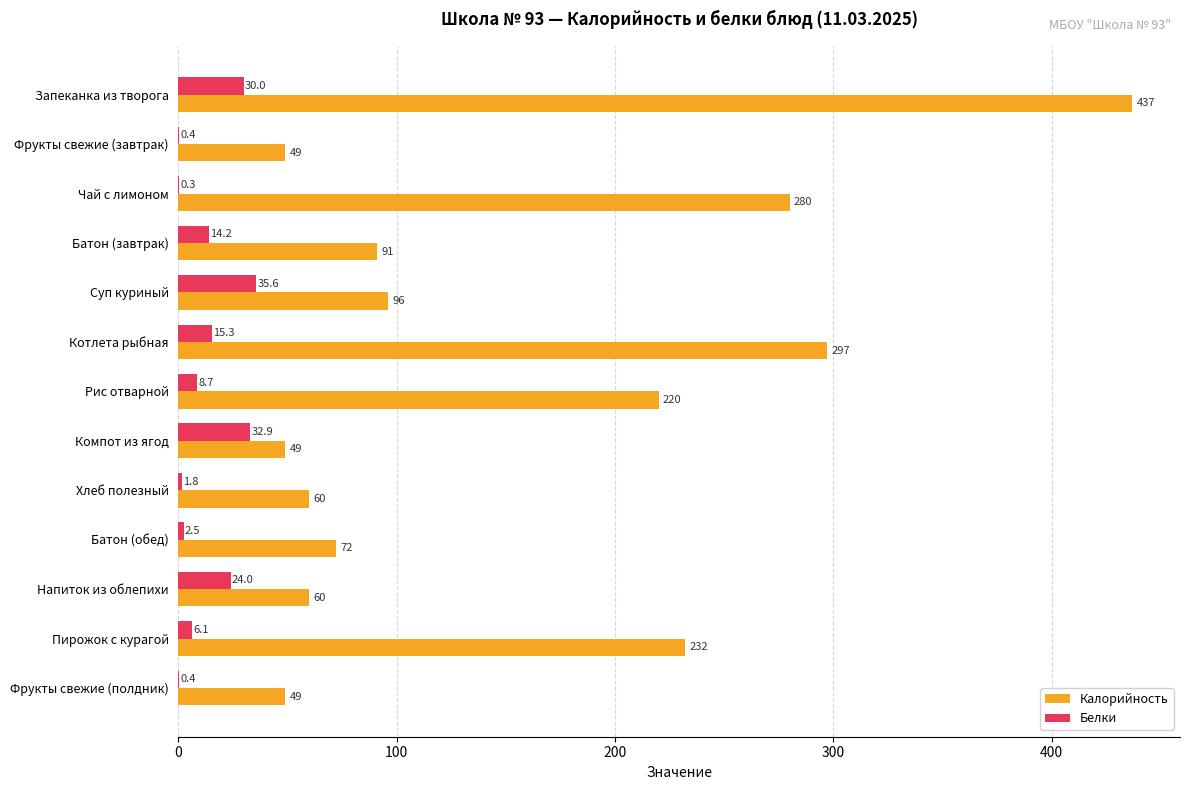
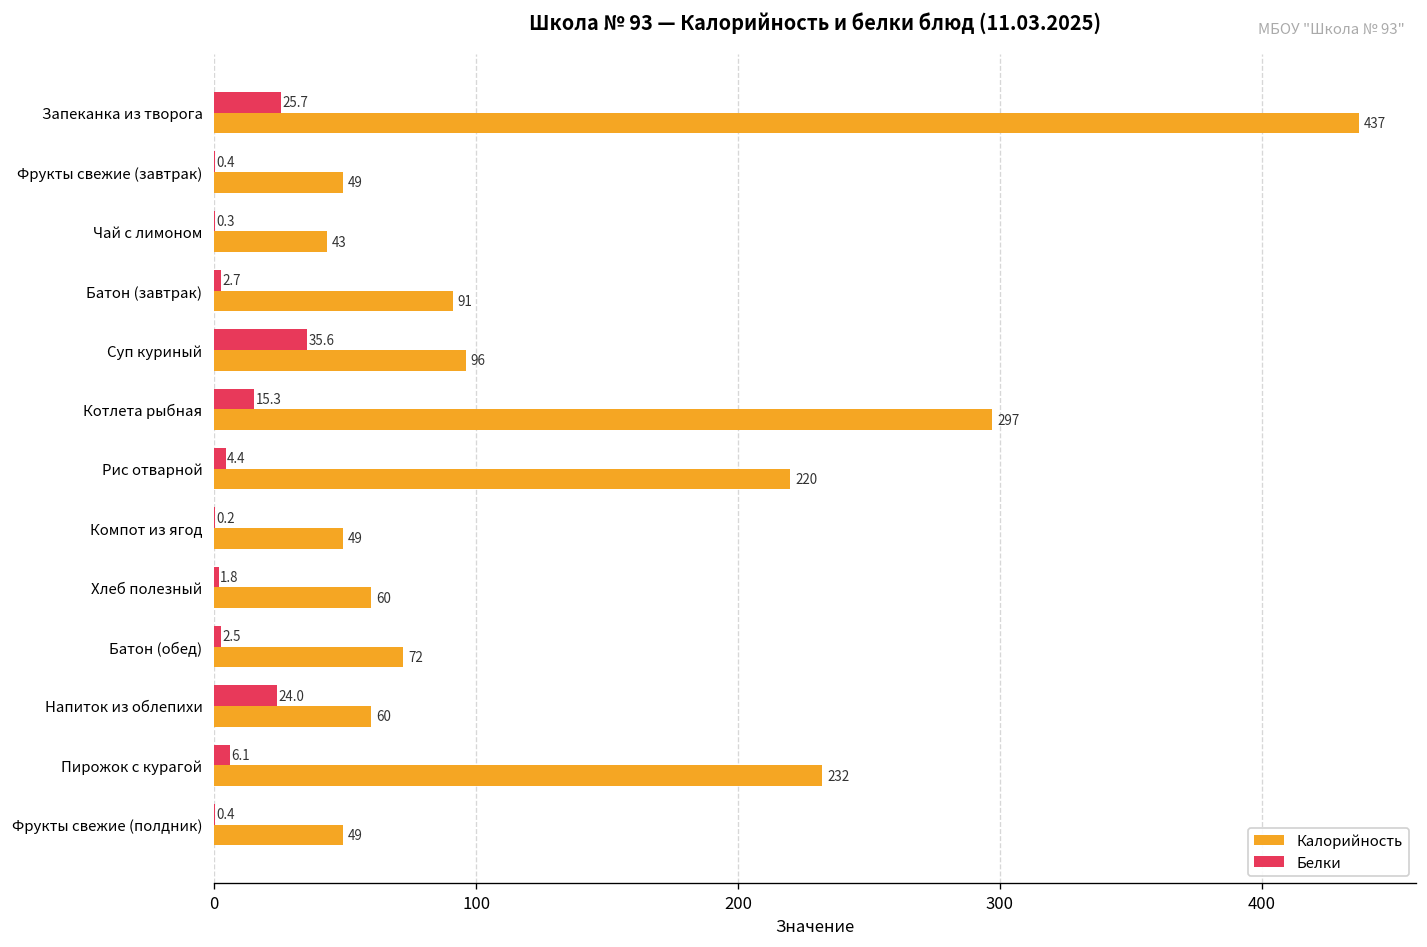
  {
    "Калорийность": {
      "Запеканка из творога": 437,
      "Фрукты свежие (завтрак)": 49,
-     "Чай с лимоном": 280,
+     "Чай с лимоном": 43,
      "Батон (завтрак)": 91,
      "Суп куриный": 96,
      "Котлета рыбная": 297,
      "Рис отварной": 220,
      "Компот из ягод": 49,
      "Хлеб полезный": 60,
      "Батон (обед)": 72,
      "Напиток из облепихи": 60,
      "Пирожок с курагой": 232,
      "Фрукты свежие (полдник)": 49
    },
    "Белки": {
-     "Запеканка из творога": 30.0,
+     "Запеканка из творога": 25.7,
      "Фрукты свежие (завтрак)": 0.4,
      "Чай с лимоном": 0.3,
-     "Батон (завтрак)": 14.2,
+     "Батон (завтрак)": 2.7,
      "Суп куриный": 35.6,
      "Котлета рыбная": 15.3,
-     "Рис отварной": 8.7,
-     "Компот из ягод": 32.9,
+     "Рис отварной": 4.4,
+     "Компот из ягод": 0.2,
      "Хлеб полезный": 1.8,
      "Батон (обед)": 2.5,
      "Напиток из облепихи": 24.0,
      "Пирожок с курагой": 6.1,
      "Фрукты свежие (полдник)": 0.4
    }
  }
